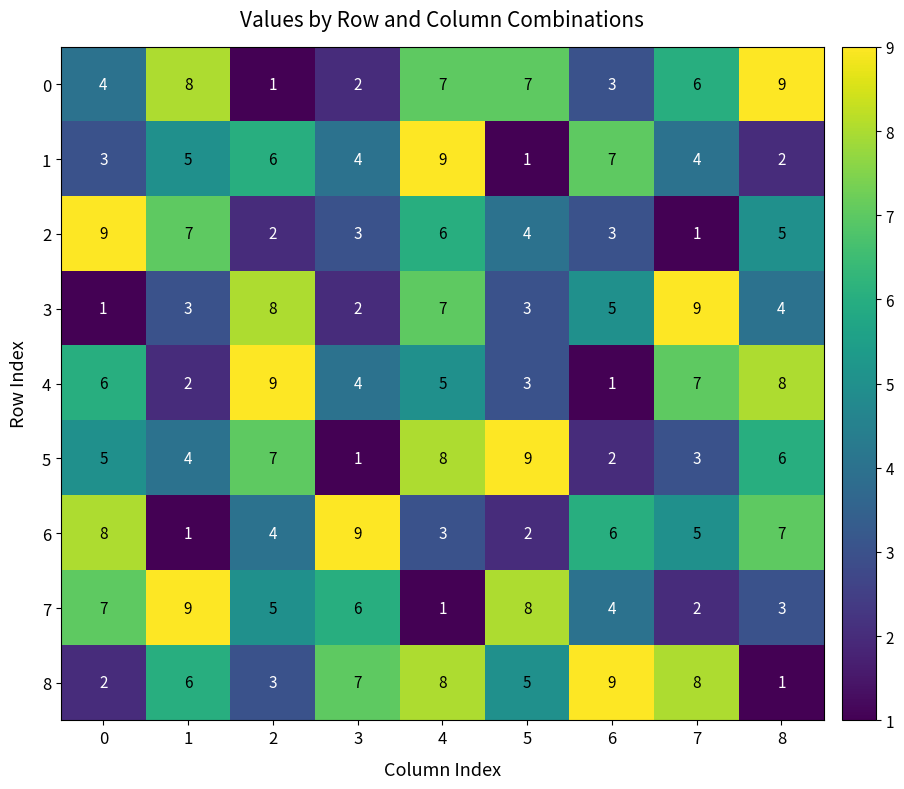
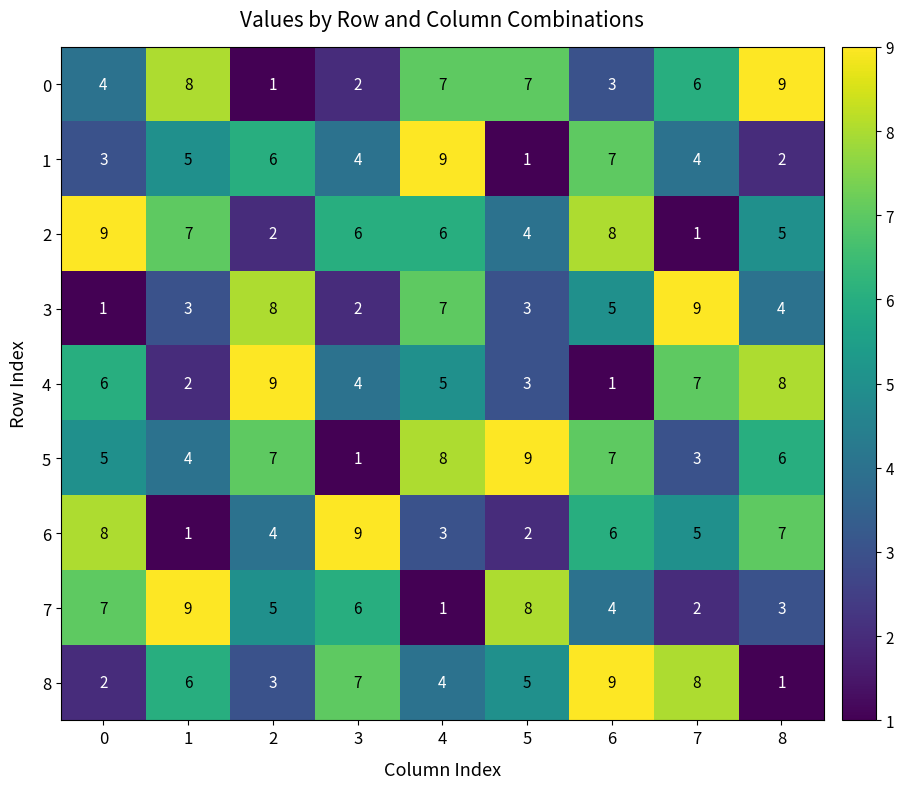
  {
    "0": {
      "0": 4,
      "1": 8,
      "2": 1,
      "3": 2,
      "4": 7,
      "5": 7,
      "6": 3,
      "7": 6,
      "8": 9
    },
    "1": {
      "0": 3,
      "1": 5,
      "2": 6,
      "3": 4,
      "4": 9,
      "5": 1,
      "6": 7,
      "7": 4,
      "8": 2
    },
    "2": {
      "0": 9,
      "1": 7,
      "2": 2,
-     "3": 3,
+     "3": 6,
      "4": 6,
      "5": 4,
-     "6": 3,
+     "6": 8,
      "7": 1,
      "8": 5
    },
    "3": {
      "0": 1,
      "1": 3,
      "2": 8,
      "3": 2,
      "4": 7,
      "5": 3,
      "6": 5,
      "7": 9,
      "8": 4
    },
    "4": {
      "0": 6,
      "1": 2,
      "2": 9,
      "3": 4,
      "4": 5,
      "5": 3,
      "6": 1,
      "7": 7,
      "8": 8
    },
    "5": {
      "0": 5,
      "1": 4,
      "2": 7,
      "3": 1,
      "4": 8,
      "5": 9,
-     "6": 2,
+     "6": 7,
      "7": 3,
      "8": 6
    },
    "6": {
      "0": 8,
      "1": 1,
      "2": 4,
      "3": 9,
      "4": 3,
      "5": 2,
      "6": 6,
      "7": 5,
      "8": 7
    },
    "7": {
      "0": 7,
      "1": 9,
      "2": 5,
      "3": 6,
      "4": 1,
      "5": 8,
      "6": 4,
      "7": 2,
      "8": 3
    },
    "8": {
      "0": 2,
      "1": 6,
      "2": 3,
      "3": 7,
-     "4": 8,
+     "4": 4,
      "5": 5,
      "6": 9,
      "7": 8,
      "8": 1
    }
  }
